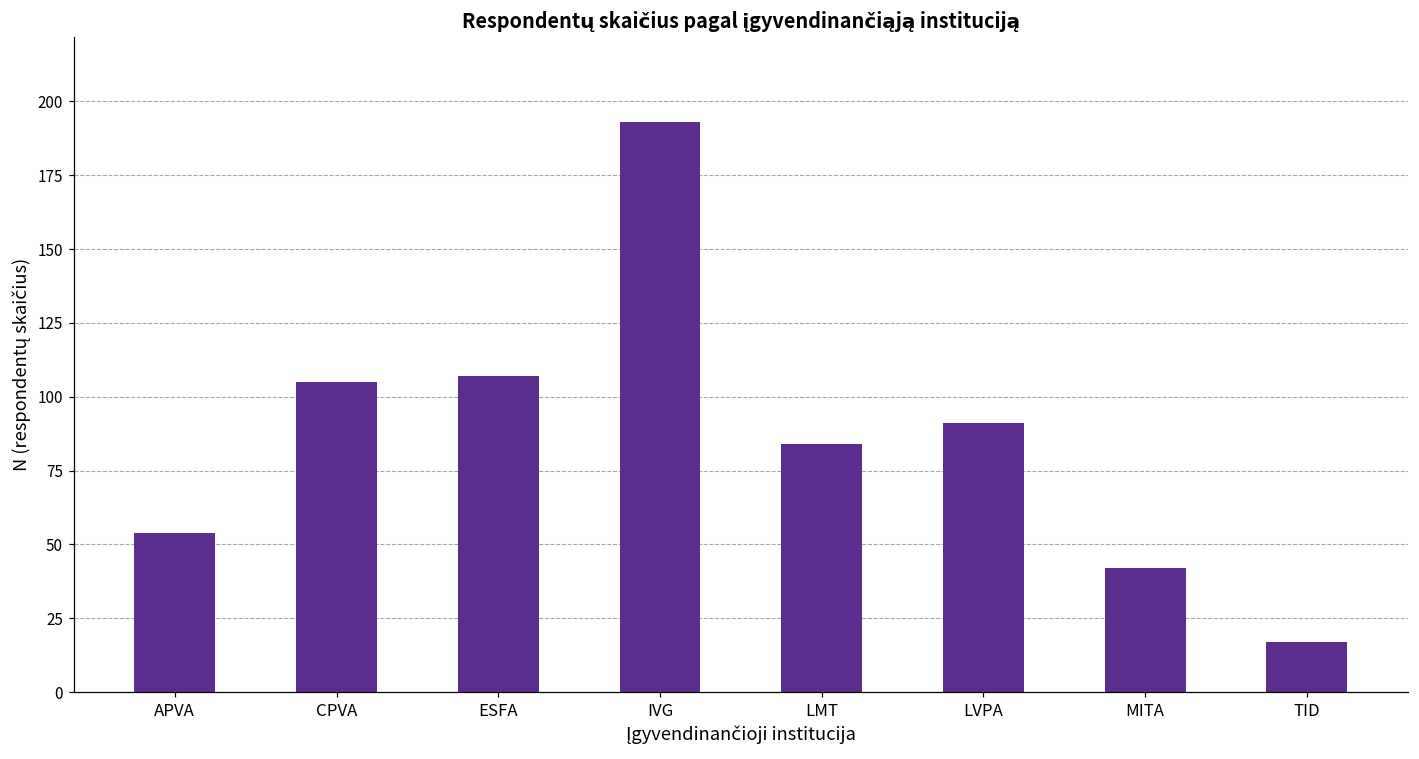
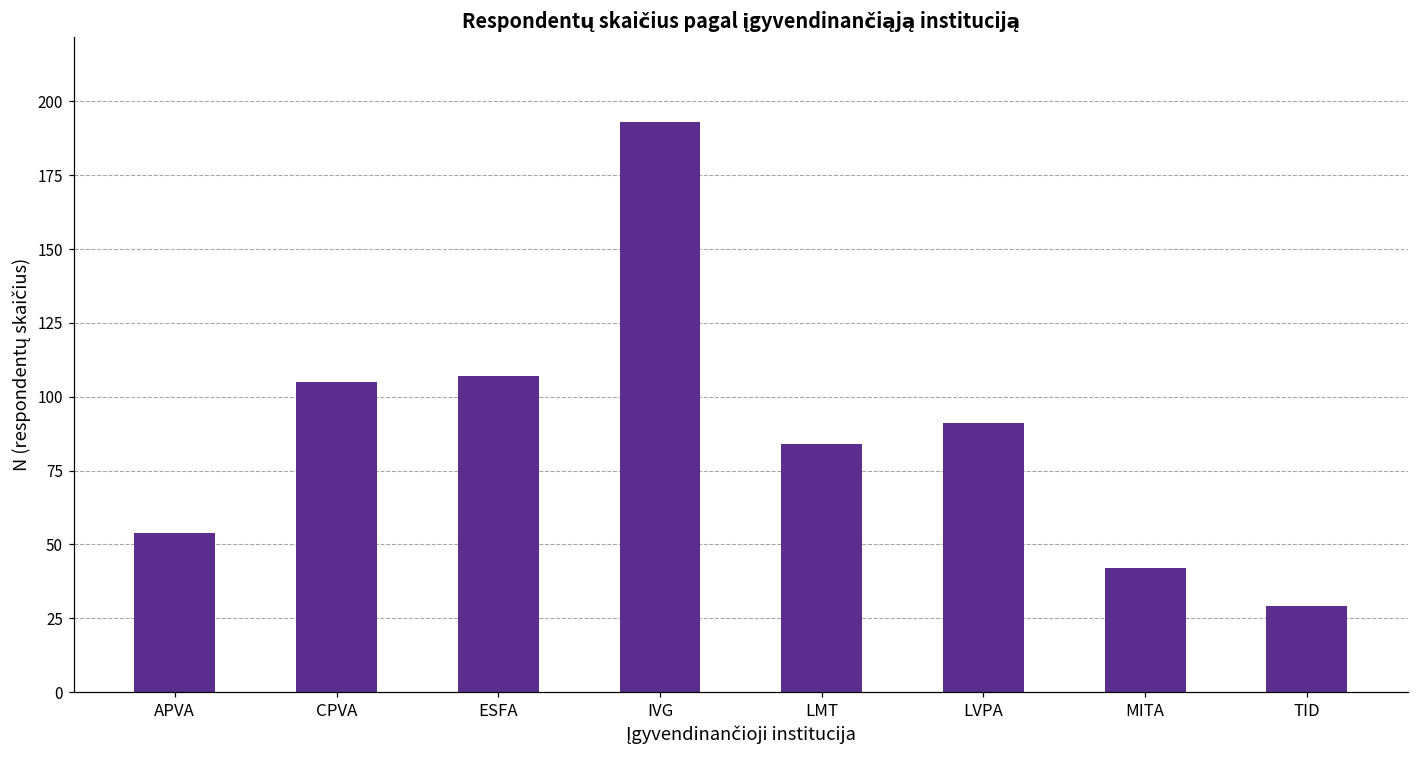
  {
    "APVA": 54,
    "CPVA": 105,
    "ESFA": 107,
    "IVG": 193,
    "LMT": 84,
    "LVPA": 91,
    "MITA": 42,
-   "TID": 17
+   "TID": 29
  }
